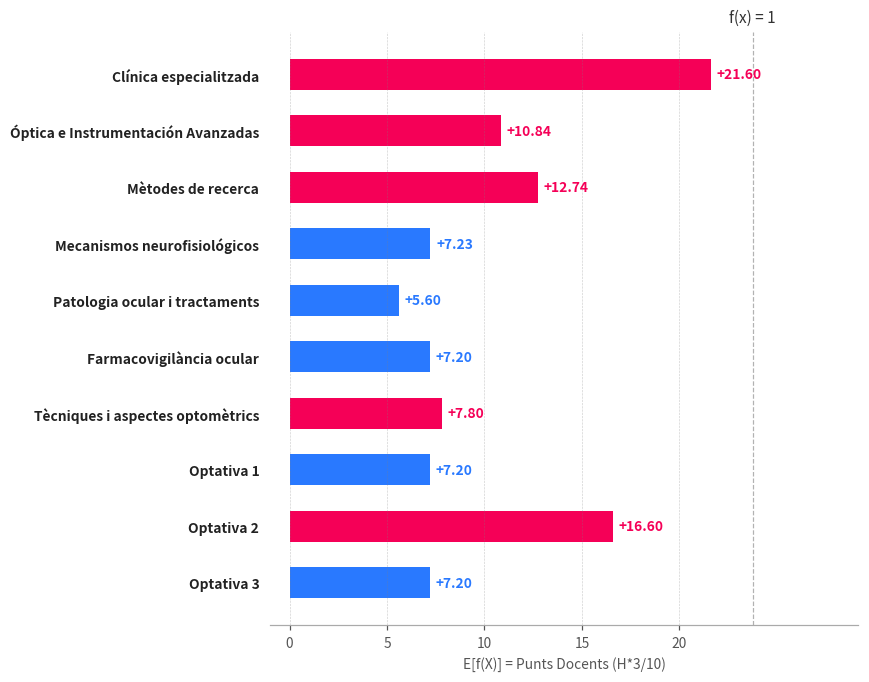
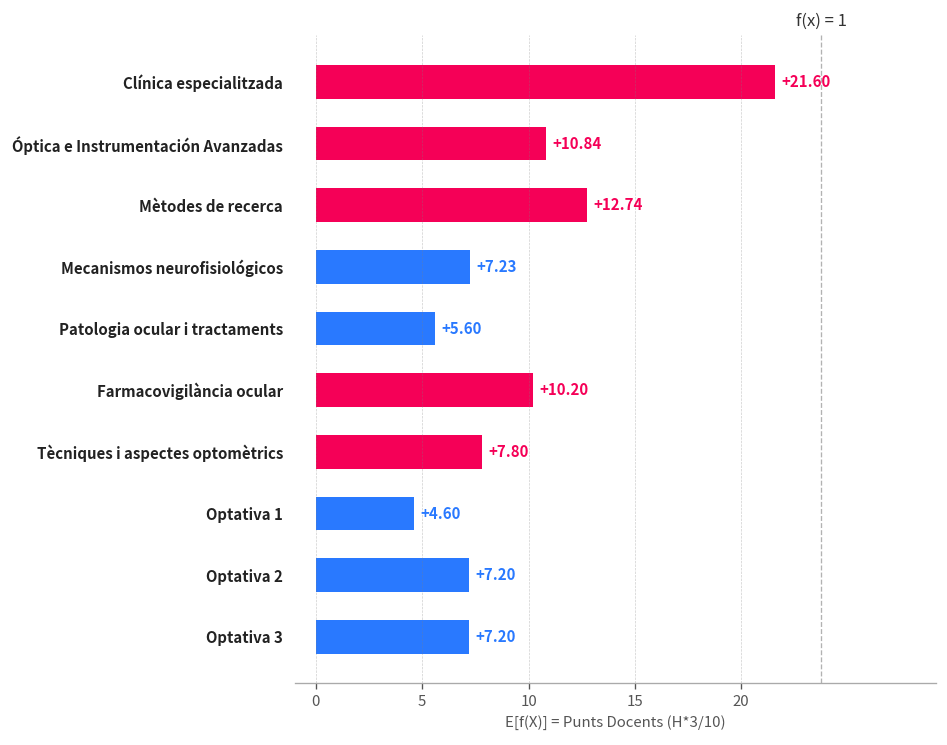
  {
    "Clínica especialitzada": "+21.60",
    "Óptica e Instrumentación Avanzadas": "+10.84",
    "Mètodes de recerca": "+12.74",
    "Mecanismos neurofisiológicos": "+7.23",
    "Patologia ocular i tractaments": "+5.60",
-   "Farmacovigilància ocular": "+7.20",
+   "Farmacovigilància ocular": "+10.20",
    "Tècniques i aspectes optomètrics": "+7.80",
-   "Optativa 1": "+7.20",
-   "Optativa 2": "+16.60",
+   "Optativa 1": "+4.60",
+   "Optativa 2": "+7.20",
    "Optativa 3": "+7.20"
  }
